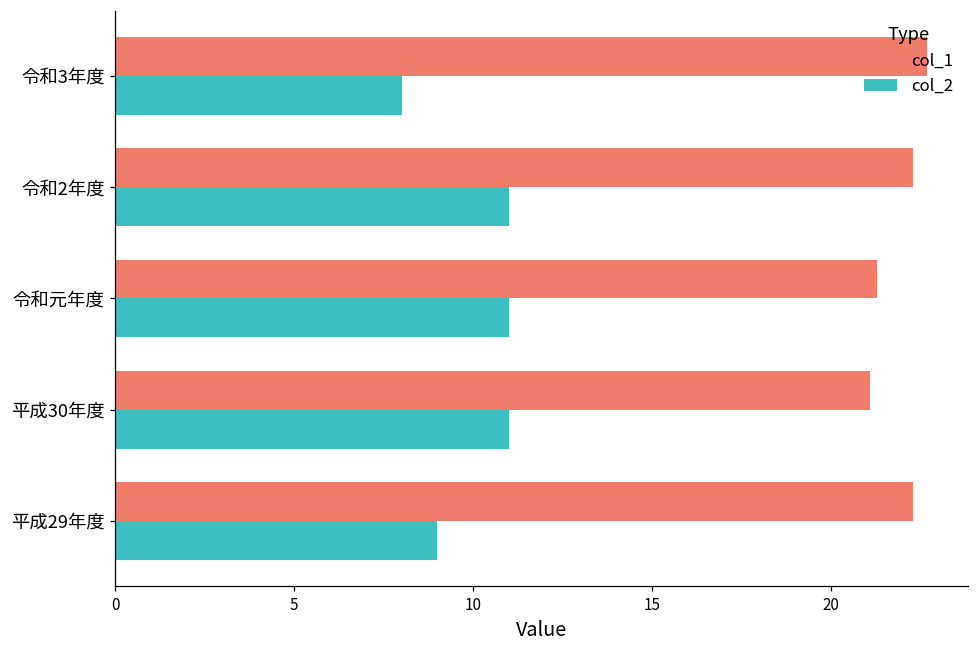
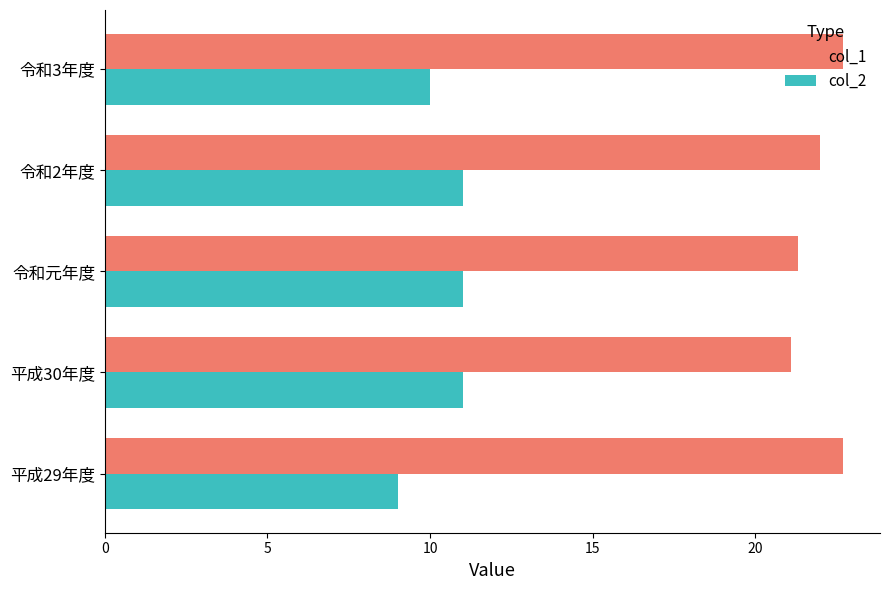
  {
    "col_1": {
      "令和3年度": 22.7,
-     "令和2年度": 22.3,
+     "令和2年度": 22.0,
      "令和元年度": 21.3,
      "平成30年度": 21.1,
-     "平成29年度": 22.3
+     "平成29年度": 22.7
    },
    "col_2": {
-     "令和3年度": 8,
+     "令和3年度": 10,
      "令和2年度": 11,
      "令和元年度": 11,
      "平成30年度": 11,
      "平成29年度": 9
    }
  }
